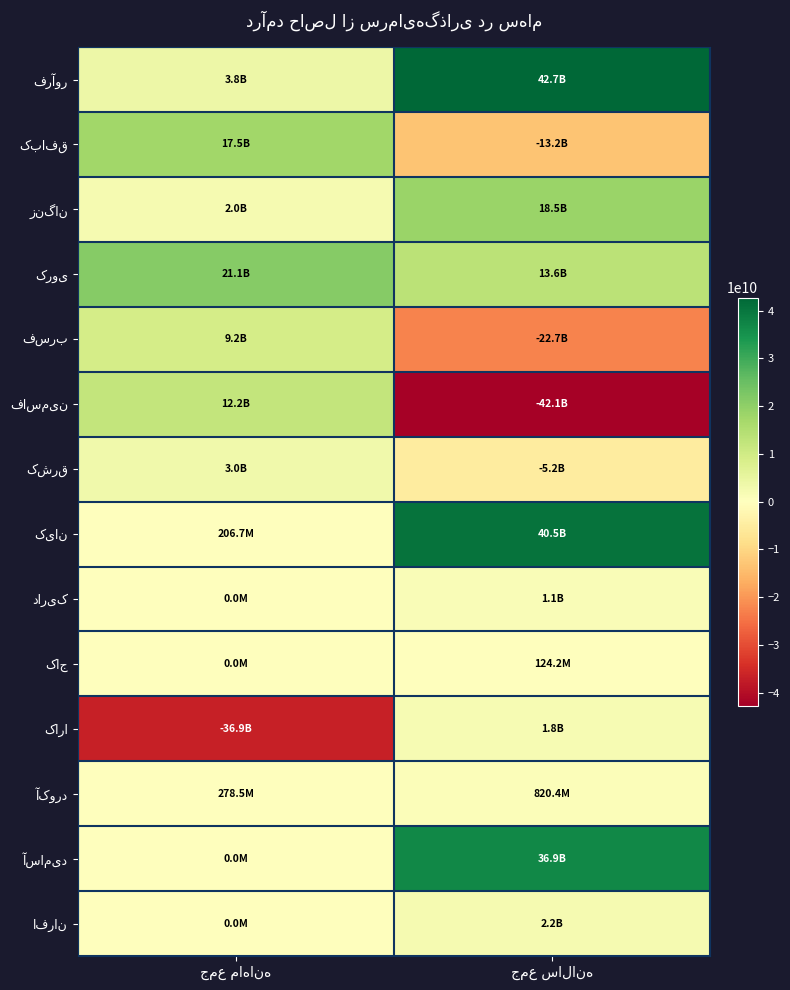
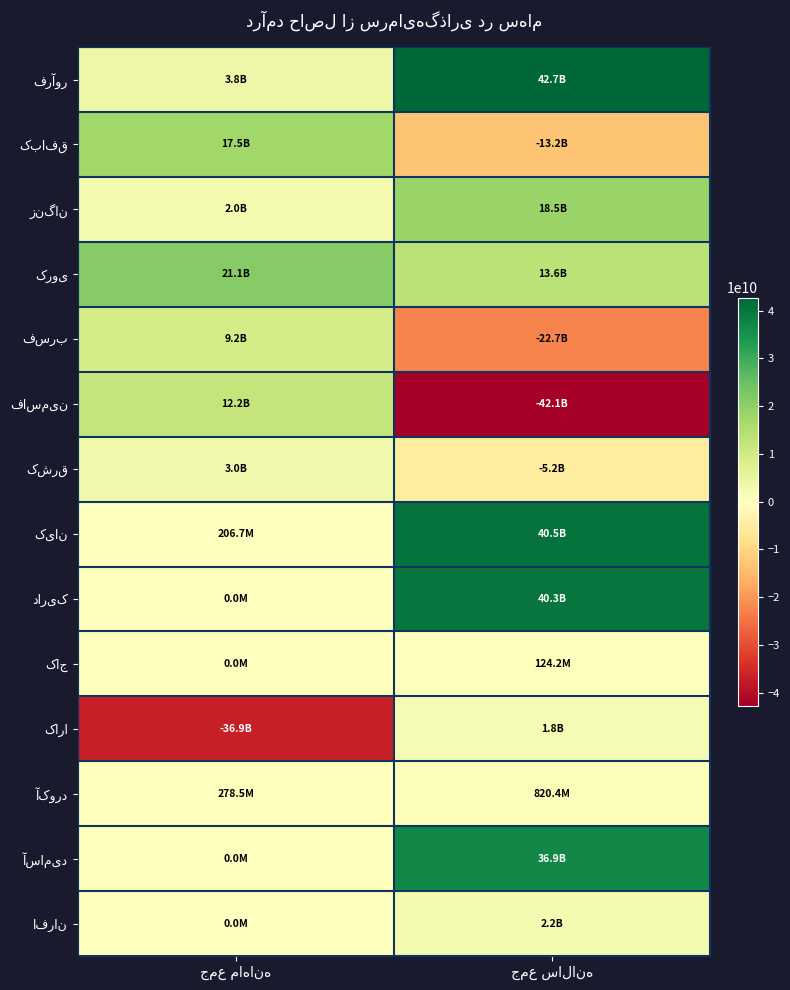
  {
    "فرآور": {
      "جمع ماهانه": "3.8B",
      "جمع سالانه": "42.7B"
    },
    "کبافق": {
      "جمع ماهانه": "17.5B",
      "جمع سالانه": "-13.2B"
    },
    "زنگان": {
      "جمع ماهانه": "2.0B",
      "جمع سالانه": "18.5B"
    },
    "کروی": {
      "جمع ماهانه": "21.1B",
      "جمع سالانه": "13.6B"
    },
    "فسرب": {
      "جمع ماهانه": "9.2B",
      "جمع سالانه": "-22.7B"
    },
    "فاسمین": {
      "جمع ماهانه": "12.2B",
      "جمع سالانه": "-42.1B"
    },
    "کشرق": {
      "جمع ماهانه": "3.0B",
      "جمع سالانه": "-5.2B"
    },
    "کیان": {
      "جمع ماهانه": "206.7M",
      "جمع سالانه": "40.5B"
    },
    "داریک": {
      "جمع ماهانه": "0.0M",
-     "جمع سالانه": "1.1B"
+     "جمع سالانه": "40.3B"
    },
    "کاج": {
      "جمع ماهانه": "0.0M",
      "جمع سالانه": "124.2M"
    },
    "کارا": {
      "جمع ماهانه": "-36.9B",
      "جمع سالانه": "1.8B"
    },
    "آکورد": {
      "جمع ماهانه": "278.5M",
      "جمع سالانه": "820.4M"
    },
    "آسامید": {
      "جمع ماهانه": "0.0M",
      "جمع سالانه": "36.9B"
    },
    "افران": {
      "جمع ماهانه": "0.0M",
      "جمع سالانه": "2.2B"
    }
  }
